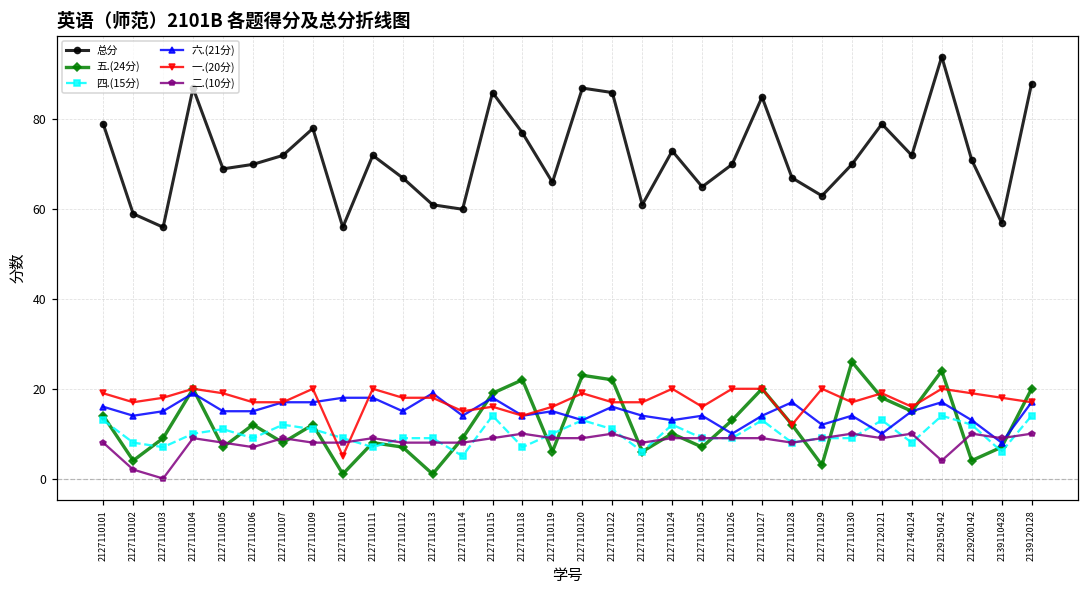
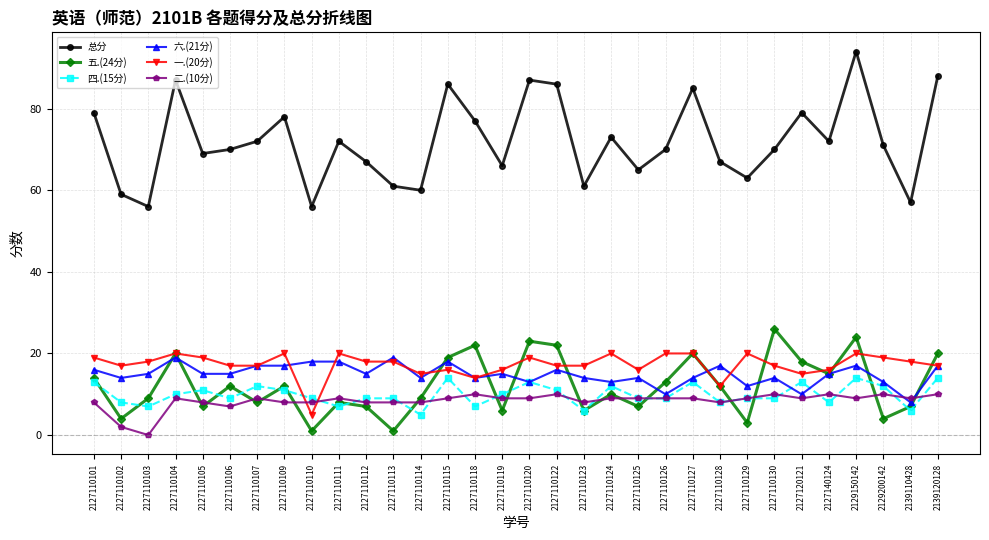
  {
    "总分": {
      "2127110101": 79,
      "2127110102": 59,
      "2127110103": 56,
      "2127110105": 69,
      "2127110106": 70,
      "2127110107": 72,
      "2127110109": 78,
      "2127110110": 56,
      "2127110111": 72,
      "2127110112": 67,
      "2127110113": 61,
      "2127110114": 60,
      "2127110115": 86,
      "2127110118": 77,
      "2127110119": 66,
      "2127110120": 87,
      "2127110122": 86,
      "2127110123": 61,
      "2127110124": 73,
      "2127110125": 65,
      "2127110126": 70,
      "2127110127": 85,
      "2127110128": 67,
      "2127110129": 63,
      "2127110130": 70,
      "2127120121": 79,
      "2127140124": 72,
      "2129150142": 94,
      "2129200142": 71,
      "2139110428": 57,
      "2139120128": 88
    },
    "五.(24分)": {
      "2127110101": 14,
      "2127110102": 4,
      "2127110103": 9,
      "2127110105": 7,
      "2127110106": 12,
      "2127110107": 8,
      "2127110109": 12,
      "2127110110": 1,
      "2127110111": 8,
      "2127110112": 7,
      "2127110113": 1,
      "2127110114": 9,
      "2127110115": 19,
      "2127110118": 22,
      "2127110119": 6,
      "2127110120": 23,
      "2127110122": 22,
      "2127110124": 10,
      "2127110125": 7,
      "2127110126": 13,
      "2127110129": 3,
      "2127110130": 26,
      "2127120121": 18,
      "2129150142": 24,
      "2129200142": 4,
      "2139110428": 7,
      "2139120128": 20
    },
    "四.(15分)": {
      "2127110101": 13,
      "2127110102": 8,
      "2127110103": 7,
      "2127110104": 10,
      "2127110105": 11,
      "2127110106": 9,
      "2127110107": 12,
      "2127110109": 11,
      "2127110110": 9,
      "2127110111": 7,
      "2127110112": 9,
      "2127110113": 9,
      "2127110114": 5,
      "2127110115": 14,
      "2127110118": 7,
      "2127110119": 10,
      "2127110122": 11,
      "2127110124": 12,
      "2127110127": 13,
      "2127110130": 9,
      "2127120121": 13,
      "2127140124": 8,
      "2129150142": 14,
      "2129200142": 12,
      "2139110428": 6,
      "2139120128": 14
    },
    "六.(21分)": {
      "2127110101": 16,
      "2127110102": 14,
      "2127110103": 15,
      "2127110104": 19,
      "2127110105": 15,
      "2127110106": 15,
      "2127110109": 17,
      "2127110110": 18,
      "2127110111": 18,
      "2127110112": 15,
      "2127110113": 19,
      "2127110114": 14,
      "2127110115": 18,
      "2127110119": 15,
      "2127110122": 16,
      "2127110123": 14,
      "2127110124": 13,
      "2127110125": 14,
      "2127110126": 10,
      "2127110127": 14,
      "2127110128": 17,
      "2127110129": 12,
      "2127110130": 14,
      "2127120121": 10,
      "2129150142": 17,
      "2129200142": 13,
      "2139110428": 8
    },
    "一.(20分)": {
      "2127110101": 19,
      "2127110102": 17,
      "2127110103": 18,
      "2127110105": 19,
      "2127110106": 17,
      "2127110109": 20,
      "2127110110": 5,
      "2127110111": 20,
      "2127110112": 18,
      "2127110113": 18,
      "2127110114": 15,
      "2127110115": 16,
      "2127110119": 16,
      "2127110120": 19,
      "2127110122": 17,
      "2127110123": 17,
      "2127110124": 20,
      "2127110125": 16,
      "2127110126": 20,
      "2127110129": 20,
      "2127110130": 17,
-     "2127120121": 19,
+     "2127120121": 15,
      "2127140124": 16,
      "2129150142": 20,
      "2129200142": 19,
      "2139110428": 18
    },
    "二.(10分)": {
      "2127110101": 8,
      "2127110102": 2,
      "2127110103": 0,
      "2127110104": 9,
      "2127110105": 8,
      "2127110106": 7,
      "2127110107": 9,
      "2127110109": 8,
      "2127110110": 8,
      "2127110111": 9,
      "2127110112": 8,
      "2127110113": 8,
      "2127110114": 8,
      "2127110115": 9,
      "2127110118": 10,
      "2127110119": 9,
      "2127110120": 9,
      "2127110122": 10,
      "2127110123": 8,
      "2127110124": 9,
      "2127110127": 9,
      "2127110130": 10,
      "2127120121": 9,
      "2127140124": 10,
-     "2129150142": 4,
+     "2129150142": 9,
      "2129200142": 10,
      "2139110428": 9,
      "2139120128": 10
    }
  }
